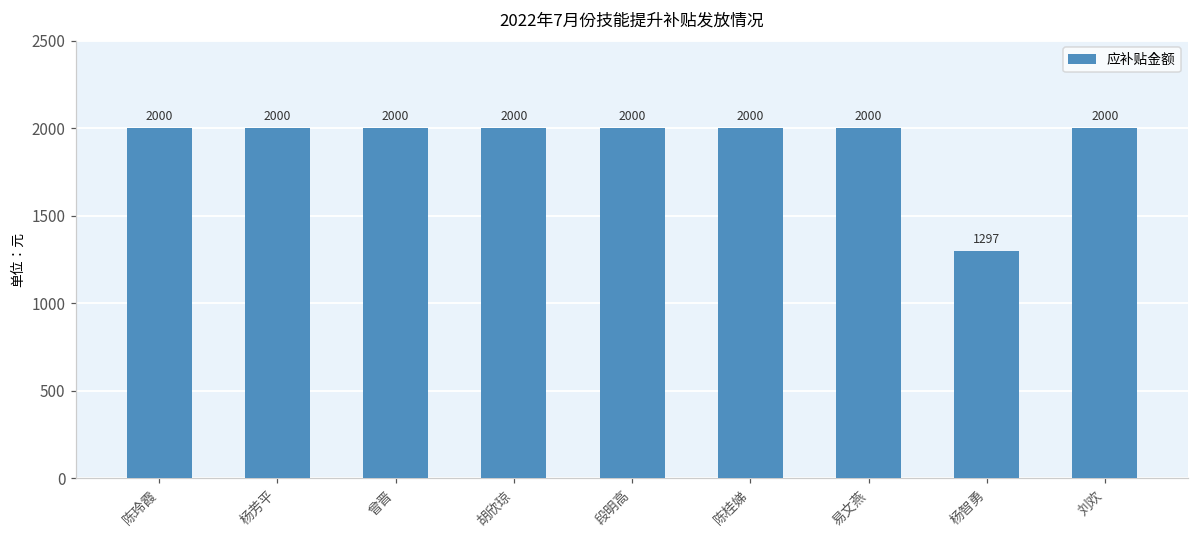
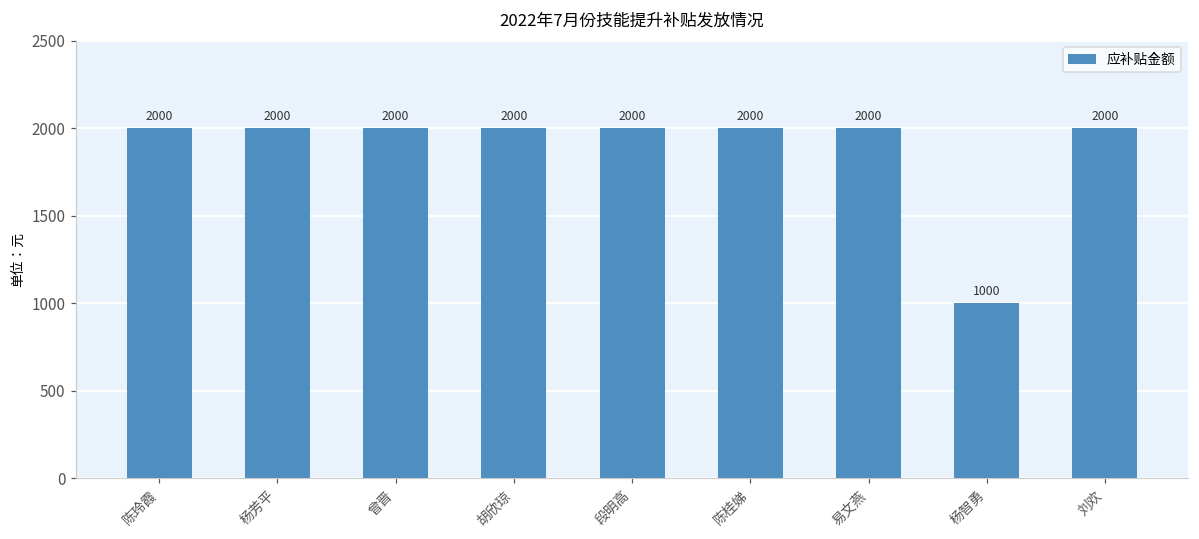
  {
    "陈玲霞": 2000,
    "杨芳平": 2000,
    "曾晋": 2000,
    "胡欣琼": 2000,
    "段明高": 2000,
    "陈桂娣": 2000,
    "易文燕": 2000,
-   "杨智勇": 1297,
+   "杨智勇": 1000,
    "刘欢": 2000
  }
